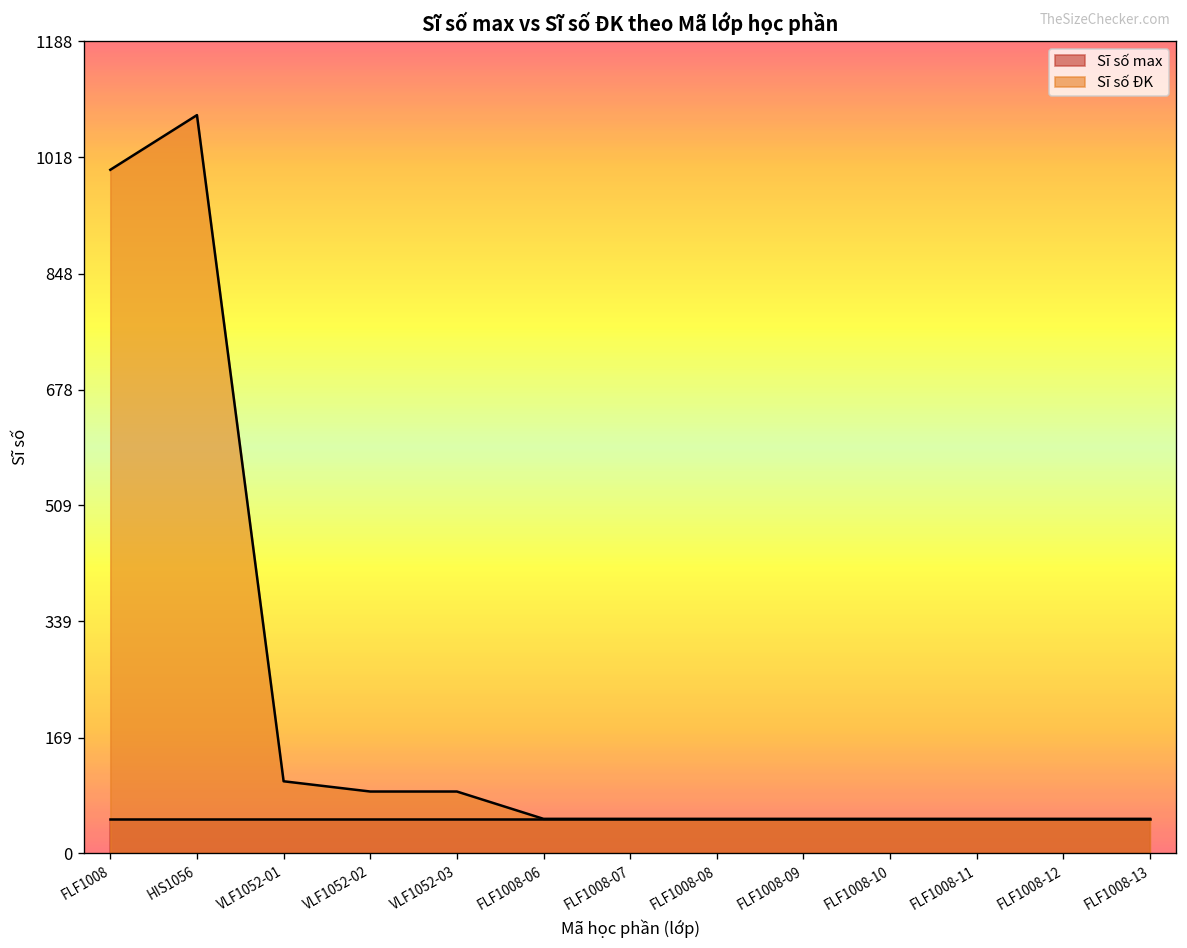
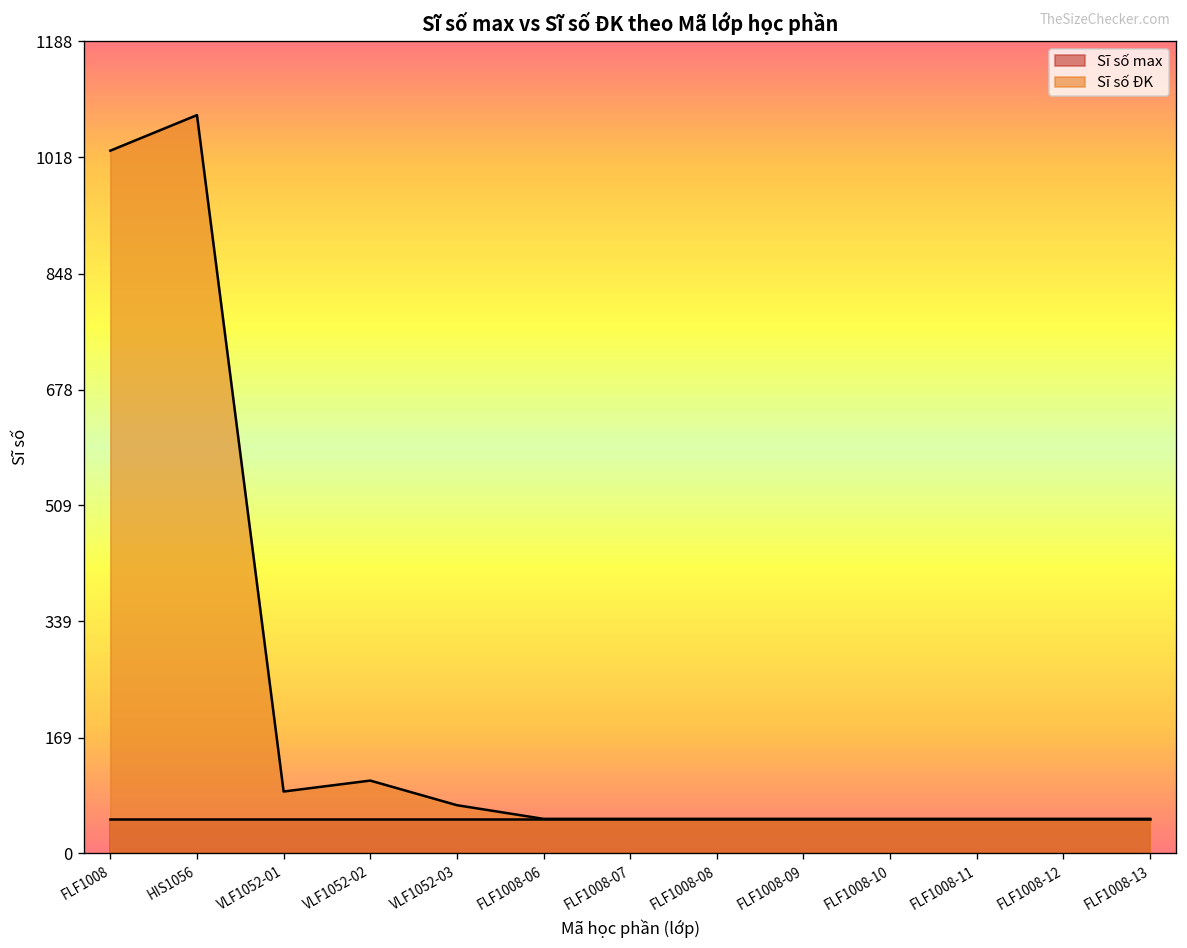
  {
    "Sĩ số max": {
      "FLF1008": 50,
      "HIS1056": 50,
      "VLF1052-01": 50,
      "VLF1052-02": 50,
      "VLF1052-03": 50
    },
    "Sĩ số ĐK": {
-     "FLF1008": 1000,
+     "FLF1008": 1030,
      "HIS1056": 1080,
-     "VLF1052-01": 110,
-     "VLF1052-02": 90,
-     "VLF1052-03": 90
+     "VLF1052-01": 90,
+     "VLF1052-02": 110,
+     "VLF1052-03": 70
    }
  }
